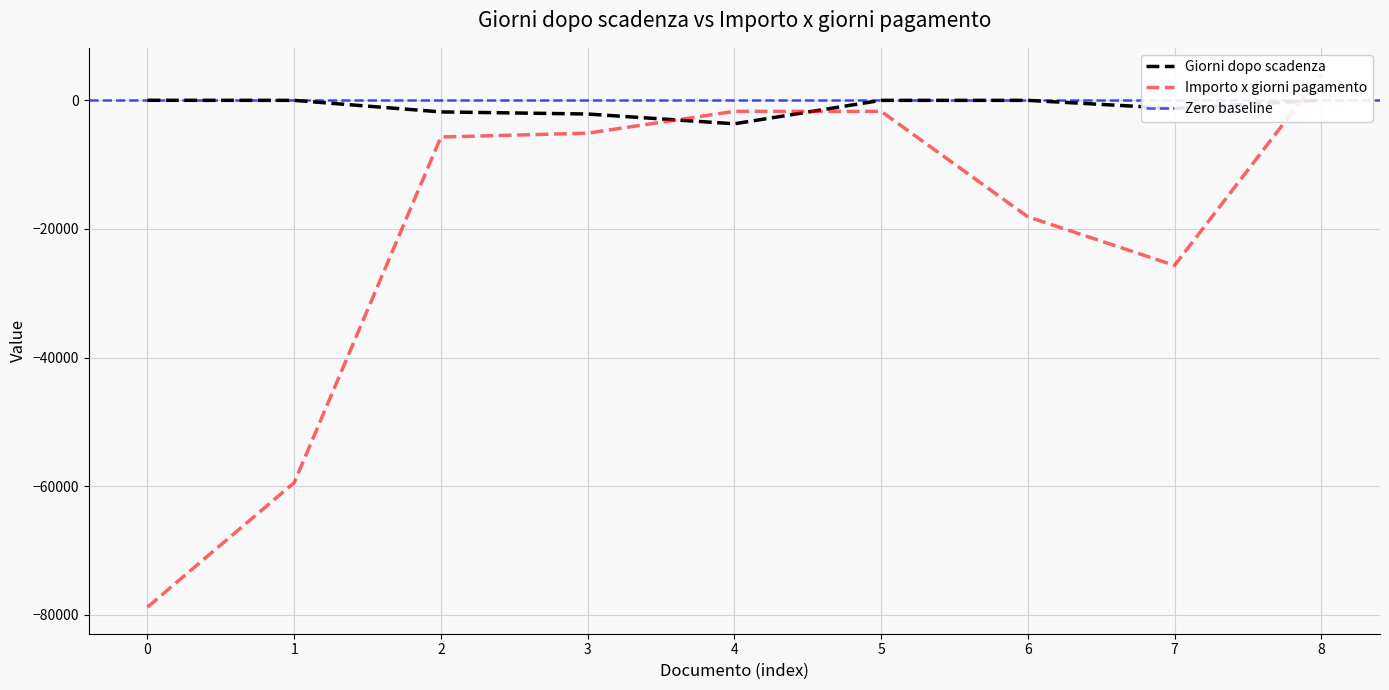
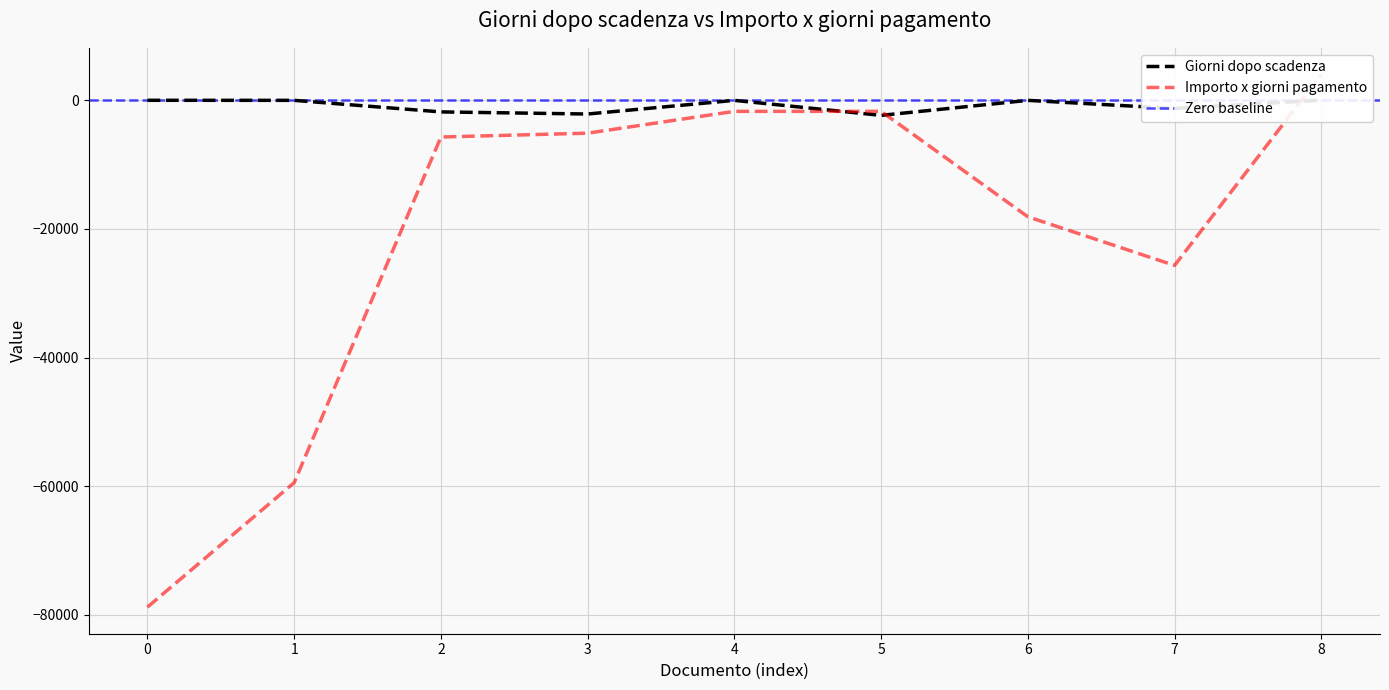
  {
    "Giorni dopo scadenza": {
      "0": 0,
      "1": 0,
      "2": -2000,
      "3": -2000,
-     "4": -4000,
-     "5": 0,
+     "4": 0,
+     "5": -2000,
      "6": 0
    },
    "Importo x giorni pagamento": {
      "0": -79000,
      "1": -59000,
      "2": -6000,
      "3": -5000,
      "4": -2000,
      "5": -2000,
      "6": -18000,
      "7": -26000
    }
  }
